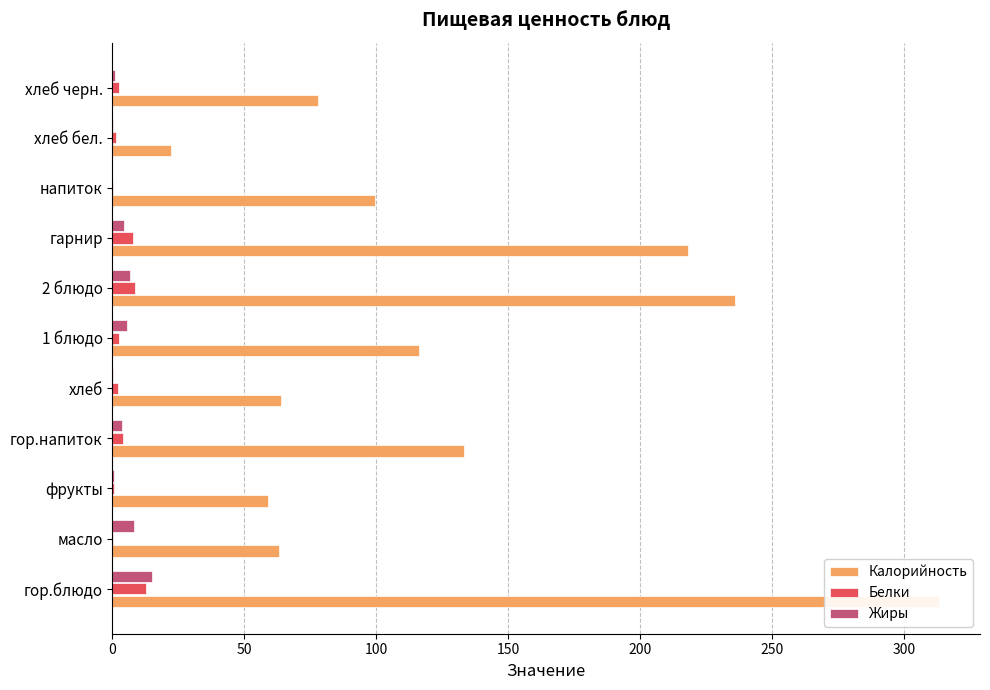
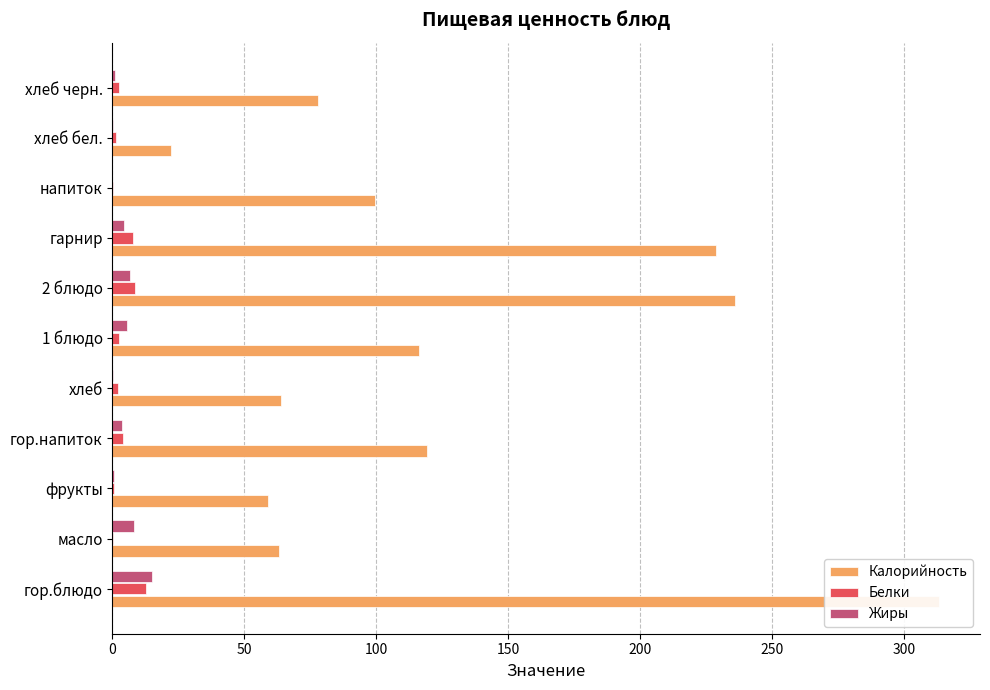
  {
    "Калорийность": {
      "хлеб черн.": 78,
      "хлеб бел.": 22,
      "напиток": 99,
-     "гарнир": 218,
+     "гарнир": 229,
      "2 блюдо": 236,
      "1 блюдо": 116,
      "хлеб": 64,
-     "гор.напиток": 133,
+     "гор.напиток": 119,
      "фрукты": 59,
      "масло": 63
    }
  }
